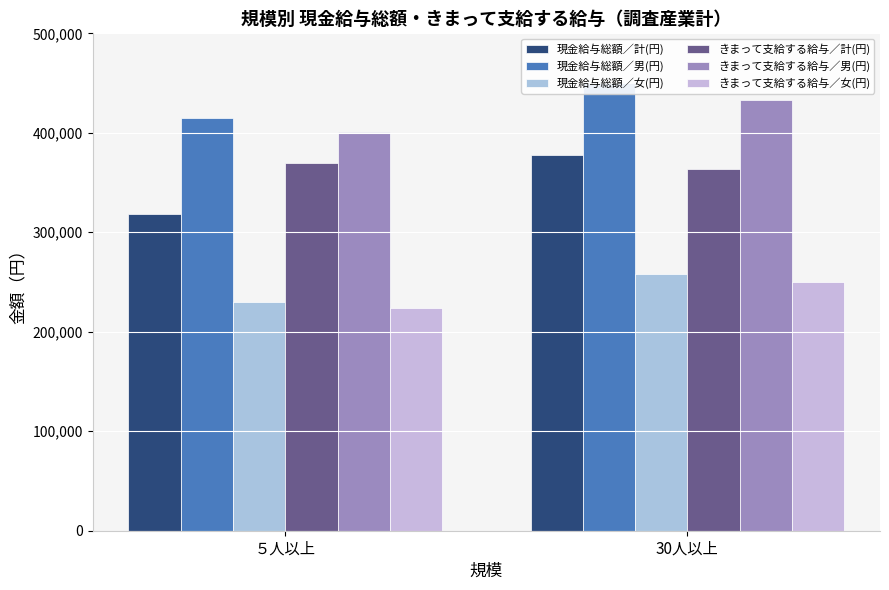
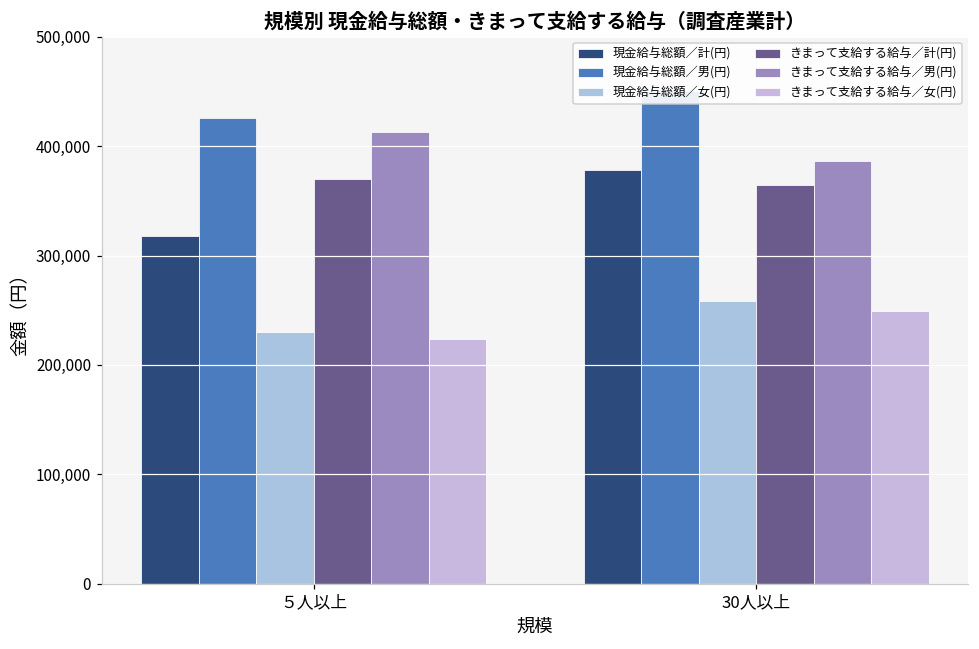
  {
    "現金給与総額／計(円)": {
      "５人以上": "320,000",
      "30人以上": "380,000"
    },
    "現金給与総額／男(円)": {
-     "５人以上": "420,000"
+     "５人以上": "430,000"
    },
    "きまって支給する給与／計(円)": {
      "５人以上": "370,000",
      "30人以上": "360,000"
    },
    "きまって支給する給与／男(円)": {
-     "５人以上": "400,000",
-     "30人以上": "430,000"
+     "５人以上": "410,000",
+     "30人以上": "390,000"
    }
  }
